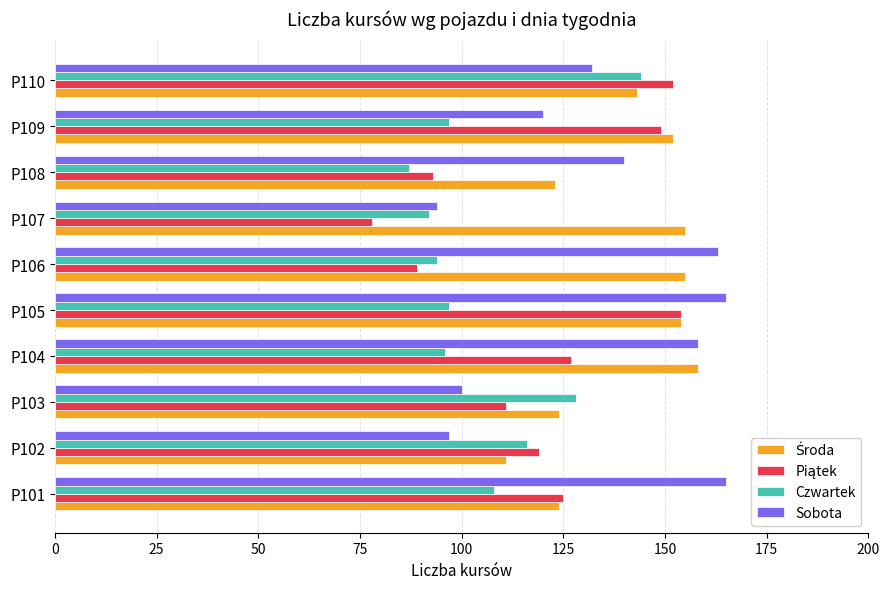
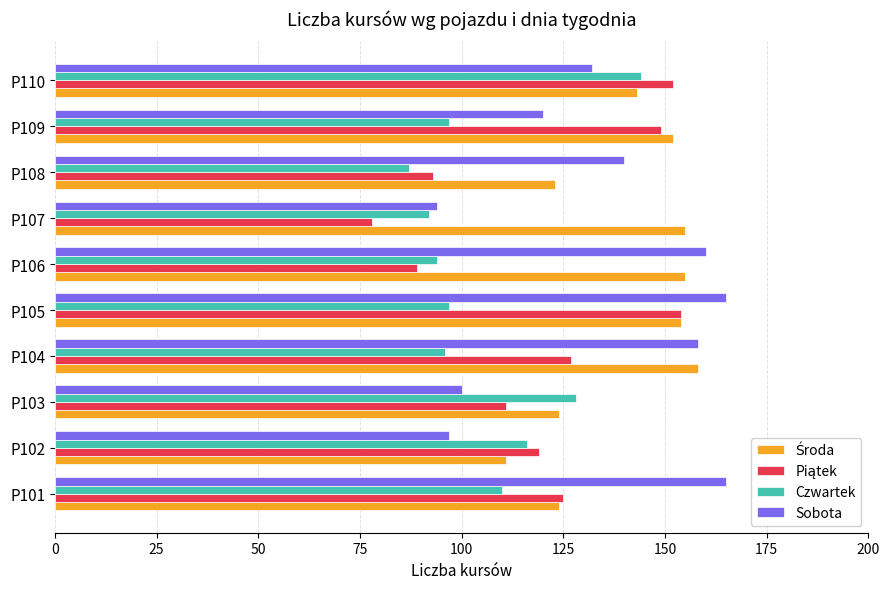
  {
    "Środa": {
      "P110": 143,
      "P109": 152,
      "P108": 123,
      "P107": 155,
      "P106": 155,
      "P105": 154,
      "P104": 158,
      "P103": 124,
      "P102": 111,
      "P101": 124
    },
    "Piątek": {
      "P110": 152,
      "P109": 149,
      "P108": 93,
      "P107": 78,
      "P106": 89,
      "P105": 154,
      "P104": 127,
      "P103": 111,
      "P102": 119,
      "P101": 125
    },
    "Czwartek": {
      "P110": 144,
      "P109": 97,
      "P108": 87,
      "P107": 92,
      "P106": 94,
      "P105": 97,
      "P104": 96,
      "P103": 128,
      "P102": 116,
-     "P101": 108
+     "P101": 110
    },
    "Sobota": {
      "P110": 132,
      "P109": 120,
      "P108": 140,
      "P107": 94,
-     "P106": 163,
+     "P106": 160,
      "P105": 165,
      "P104": 158,
      "P103": 100,
      "P102": 97,
      "P101": 165
    }
  }
